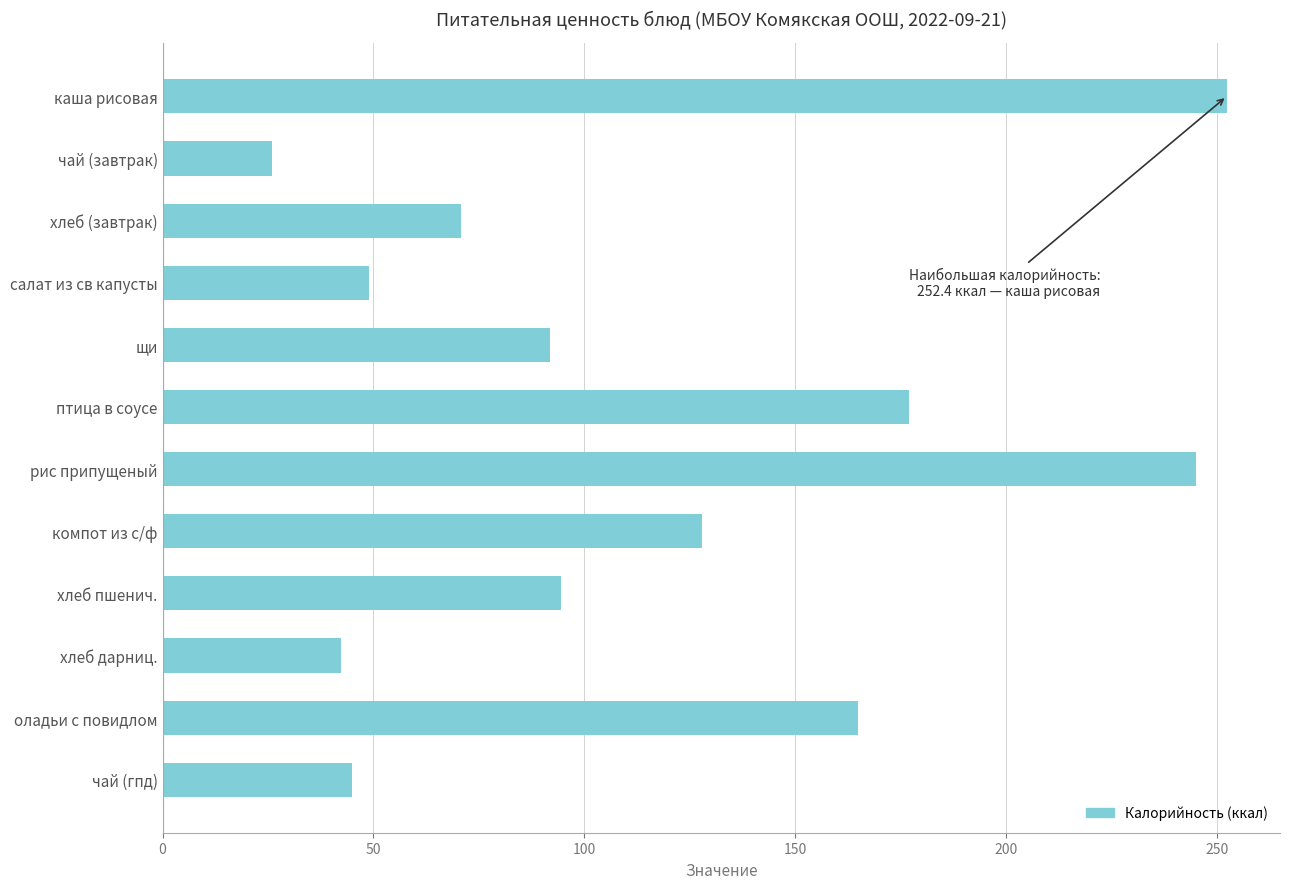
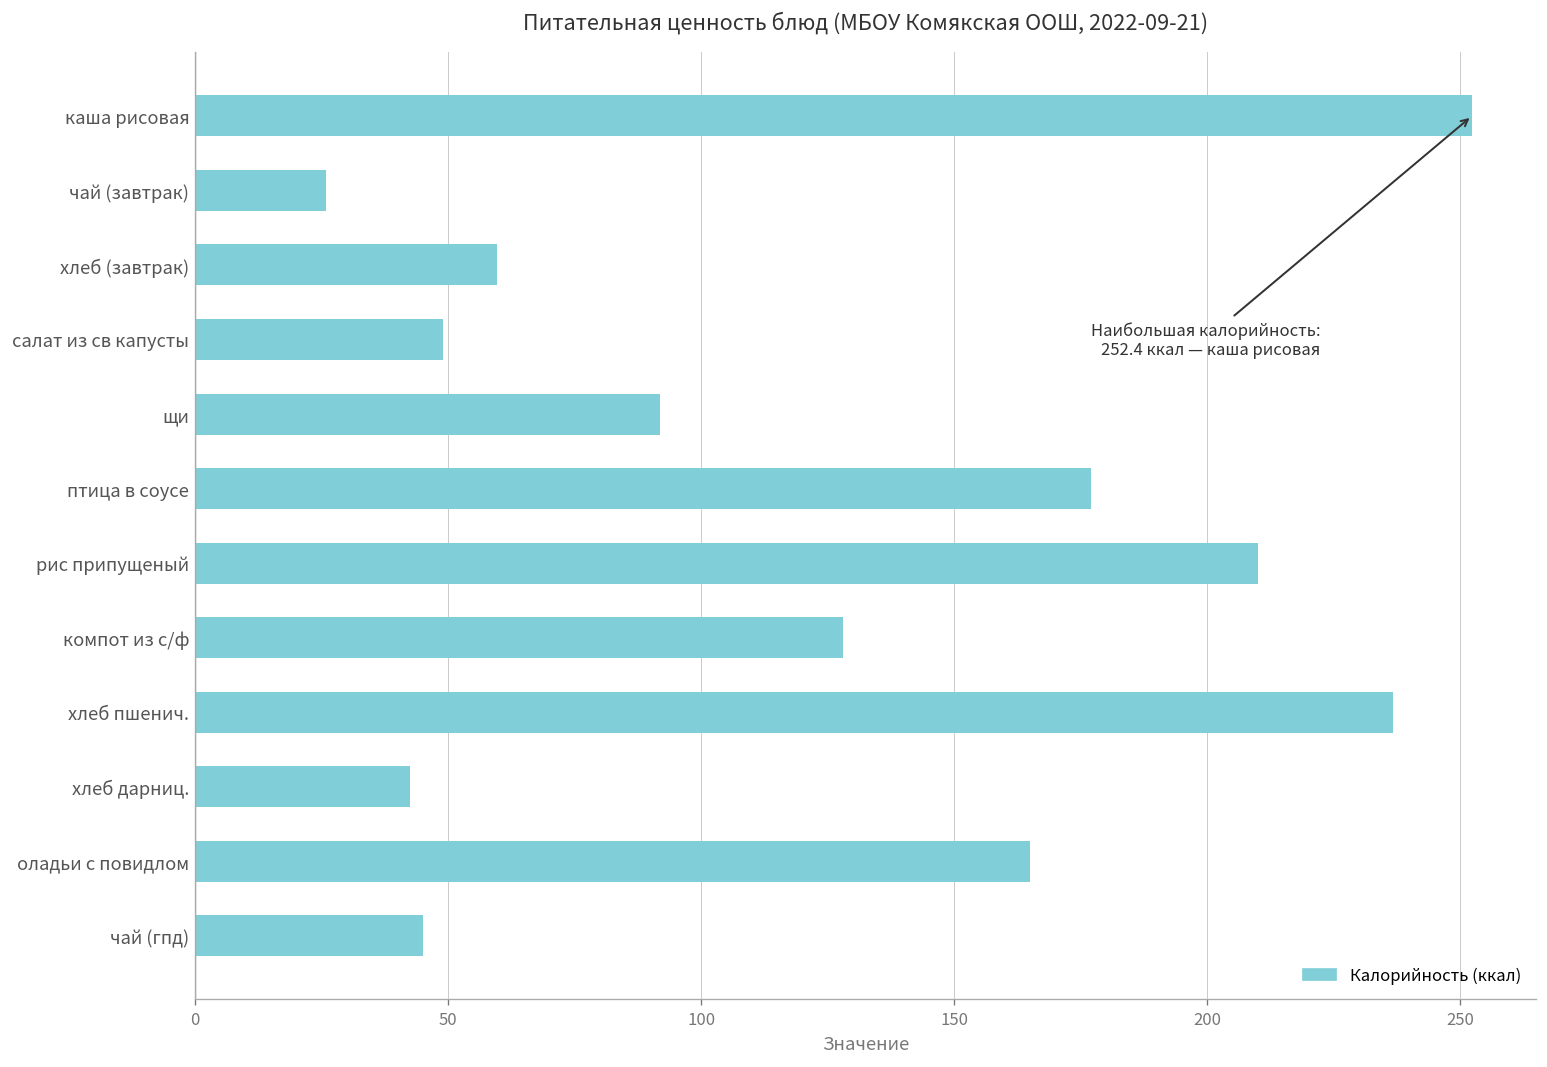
  {
    "чай (завтрак)": 26,
-   "хлеб (завтрак)": 71,
+   "хлеб (завтрак)": 60,
    "салат из св капусты": 49,
    "щи": 92,
    "птица в соусе": 177,
-   "рис припущеный": 245,
+   "рис припущеный": 210,
    "компот из с/ф": 128,
-   "хлеб пшенич.": 94,
+   "хлеб пшенич.": 237,
    "хлеб дарниц.": 42,
    "оладьи с повидлом": 165,
    "чай (гпд)": 45
  }
